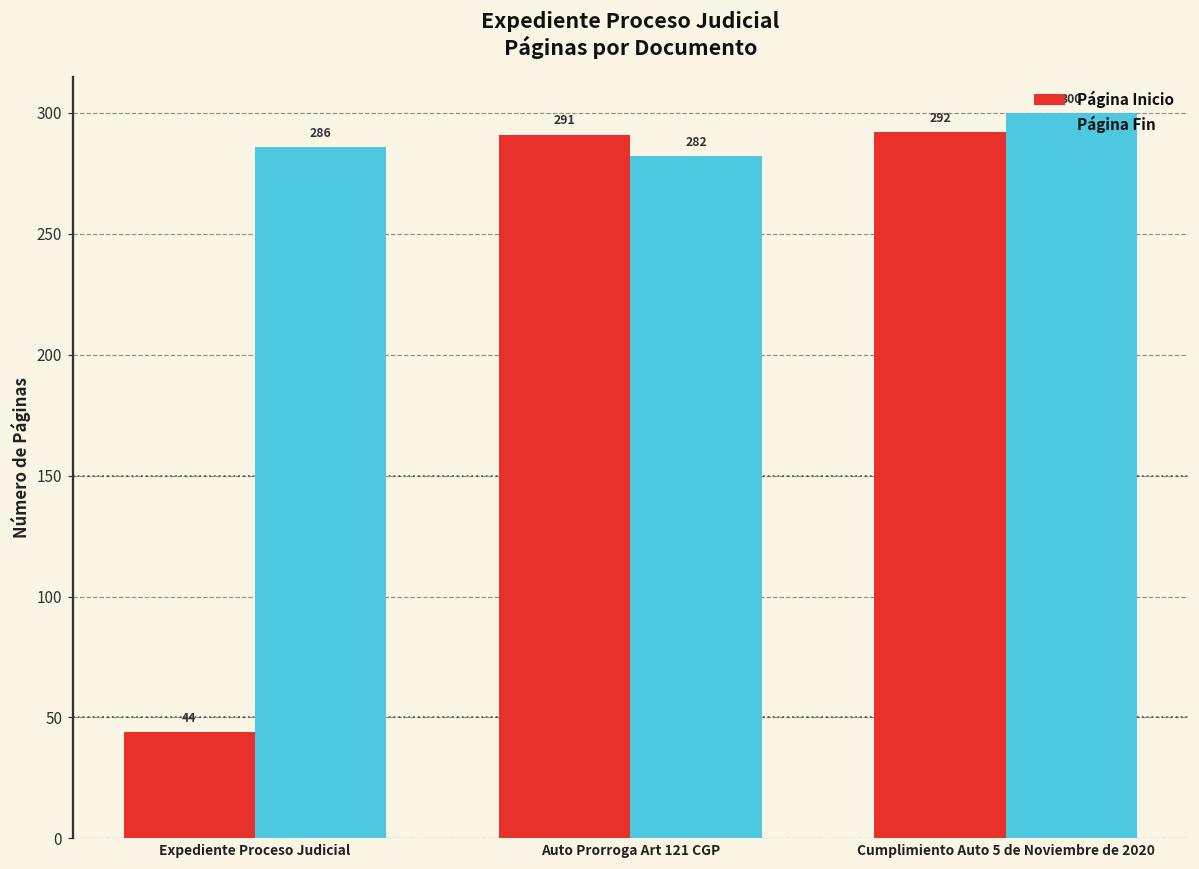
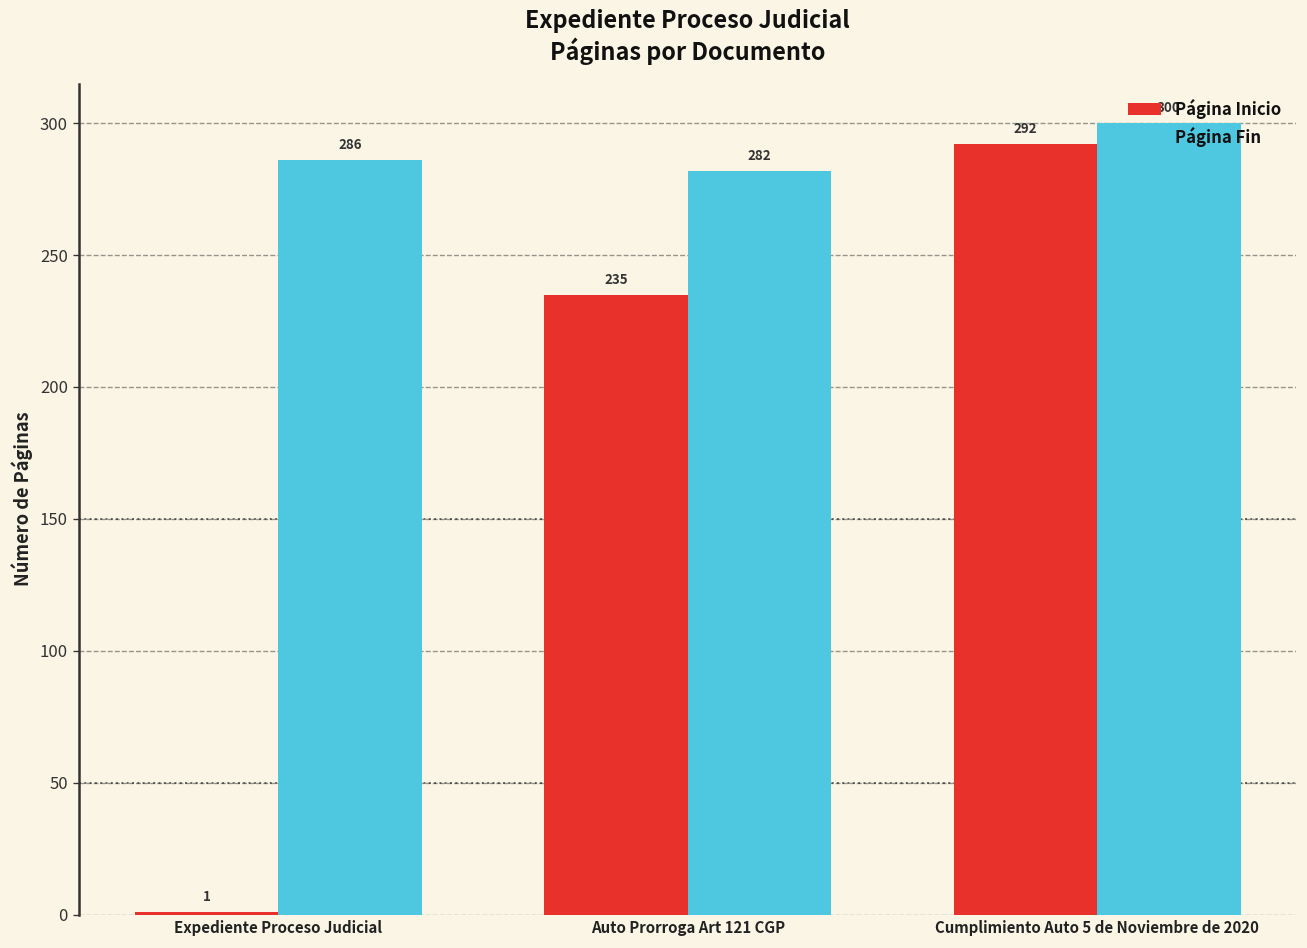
  {
    "Página Inicio": {
-     "Expediente Proceso Judicial": 44,
-     "Auto Prorroga Art 121 CGP": 291,
+     "Expediente Proceso Judicial": 1,
+     "Auto Prorroga Art 121 CGP": 235,
      "Cumplimiento Auto 5 de Noviembre de 2020": 292
    },
    "Página Fin": {
      "Expediente Proceso Judicial": 286,
      "Auto Prorroga Art 121 CGP": 282,
      "Cumplimiento Auto 5 de Noviembre de 2020": 300
    }
  }
